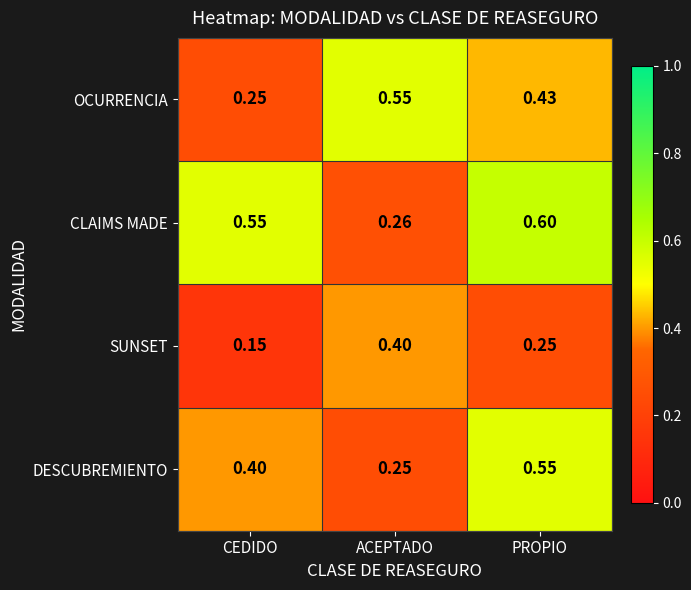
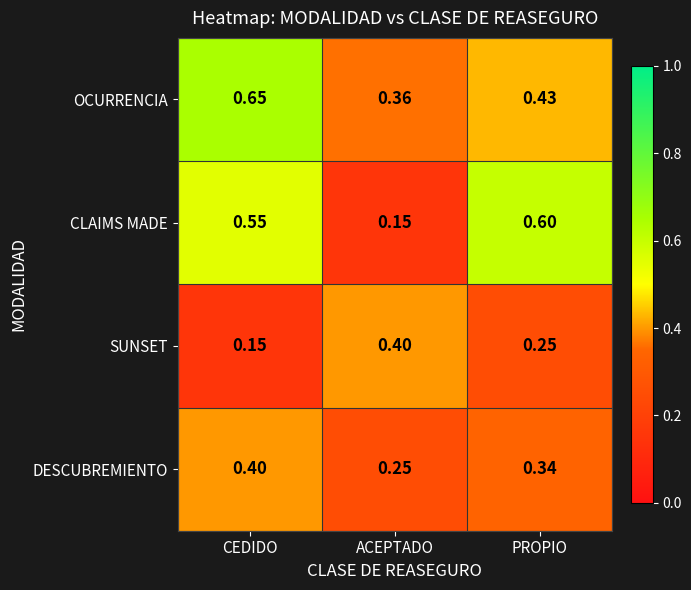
  {
    "OCURRENCIA": {
-     "CEDIDO": 0.25,
-     "ACEPTADO": 0.55,
+     "CEDIDO": 0.65,
+     "ACEPTADO": 0.36,
      "PROPIO": 0.43
    },
    "CLAIMS MADE": {
      "CEDIDO": 0.55,
-     "ACEPTADO": 0.26,
+     "ACEPTADO": 0.15,
      "PROPIO": 0.60
    },
    "SUNSET": {
      "CEDIDO": 0.15,
      "ACEPTADO": 0.40,
      "PROPIO": 0.25
    },
    "DESCUBREMIENTO": {
      "CEDIDO": 0.40,
      "ACEPTADO": 0.25,
-     "PROPIO": 0.55
+     "PROPIO": 0.34
    }
  }
